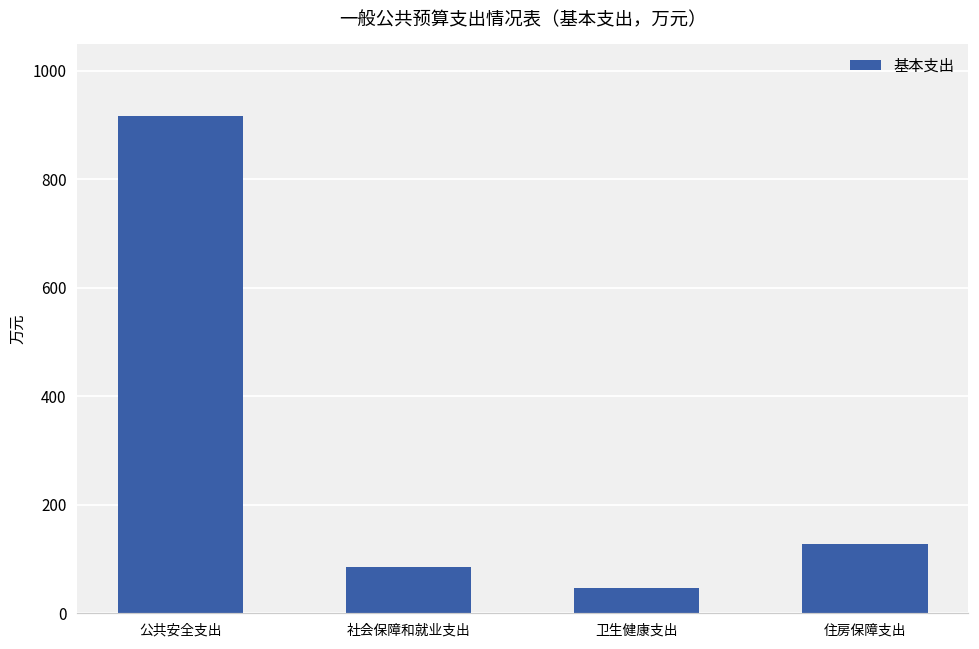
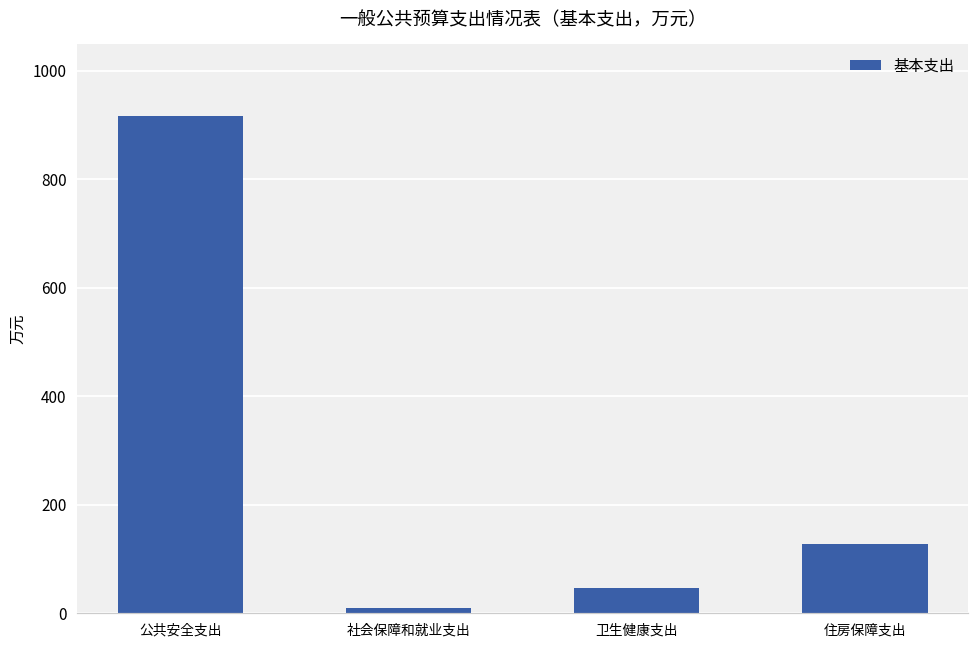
  {
    "公共安全支出": 920,
-   "社会保障和就业支出": 80,
+   "社会保障和就业支出": 10,
    "卫生健康支出": 50,
    "住房保障支出": 130
  }
